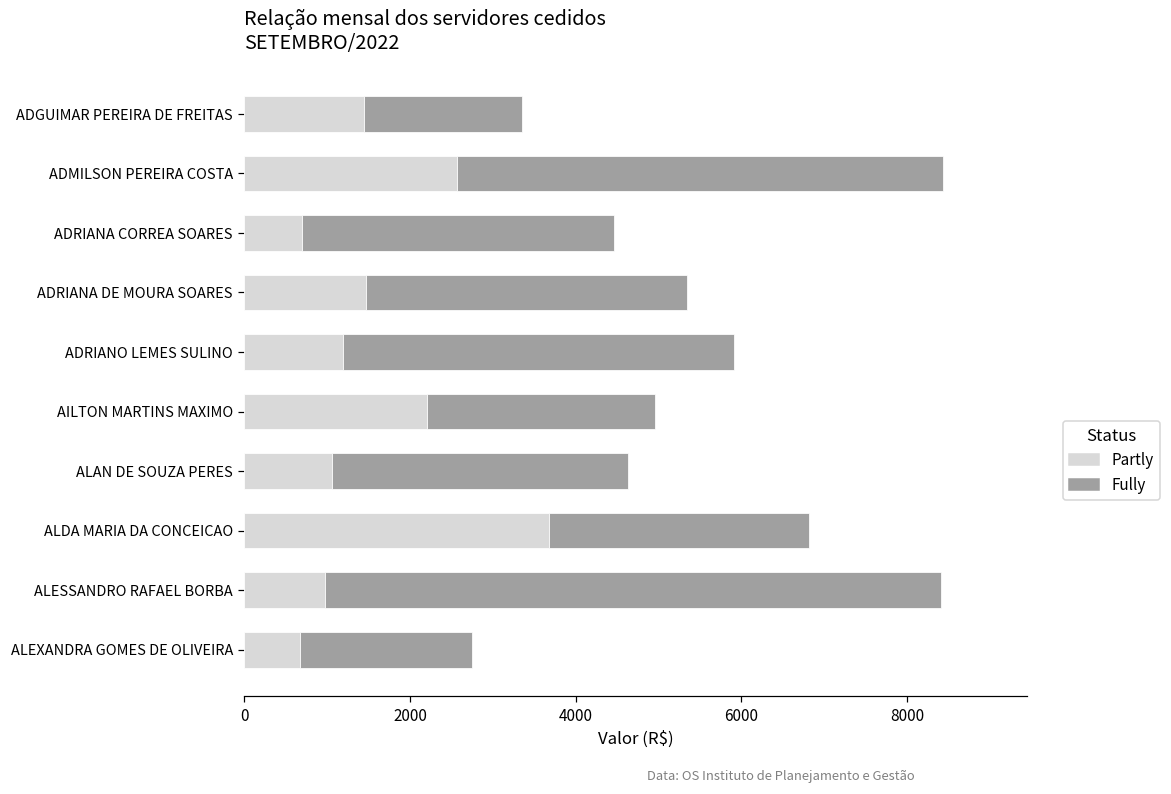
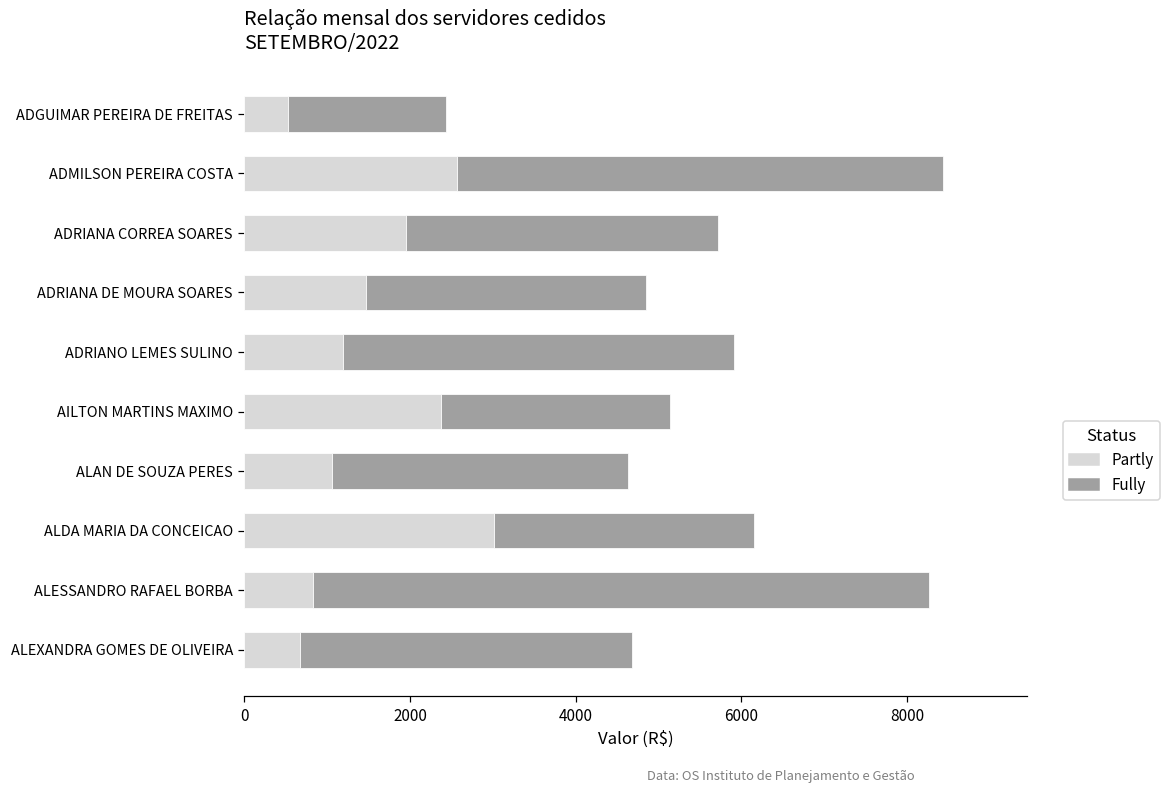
  {
    "Partly": {
-     "ADGUIMAR PEREIRA DE FREITAS": 1400,
+     "ADGUIMAR PEREIRA DE FREITAS": 500,
      "ADMILSON PEREIRA COSTA": 2600,
-     "ADRIANA CORREA SOARES": 700,
+     "ADRIANA CORREA SOARES": 1900,
      "ADRIANA DE MOURA SOARES": 1500,
      "ADRIANO LEMES SULINO": 1200,
-     "AILTON MARTINS MAXIMO": 2200,
+     "AILTON MARTINS MAXIMO": 2400,
      "ALAN DE SOUZA PERES": 1100,
-     "ALDA MARIA DA CONCEICAO": 3700,
-     "ALESSANDRO RAFAEL BORBA": 1000,
+     "ALDA MARIA DA CONCEICAO": 3000,
+     "ALESSANDRO RAFAEL BORBA": 800,
      "ALEXANDRA GOMES DE OLIVEIRA": 700
    },
    "Fully": {
      "ADGUIMAR PEREIRA DE FREITAS": 1900,
      "ADMILSON PEREIRA COSTA": 5900,
      "ADRIANA CORREA SOARES": 3800,
-     "ADRIANA DE MOURA SOARES": 3900,
+     "ADRIANA DE MOURA SOARES": 3400,
      "ADRIANO LEMES SULINO": 4700,
      "AILTON MARTINS MAXIMO": 2800,
      "ALAN DE SOUZA PERES": 3600,
      "ALDA MARIA DA CONCEICAO": 3100,
      "ALESSANDRO RAFAEL BORBA": 7400,
-     "ALEXANDRA GOMES DE OLIVEIRA": 2100
+     "ALEXANDRA GOMES DE OLIVEIRA": 4000
    }
  }
